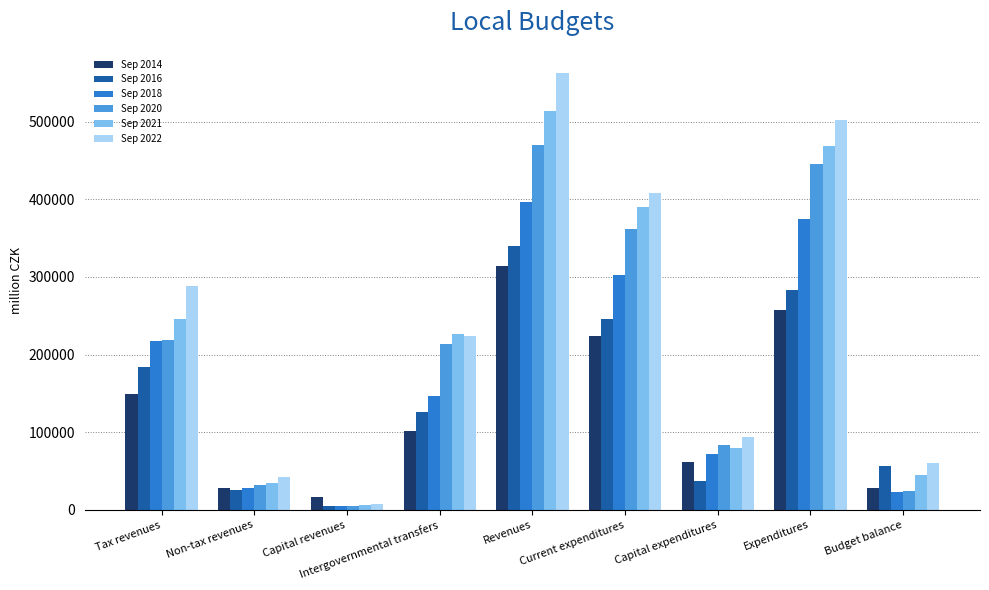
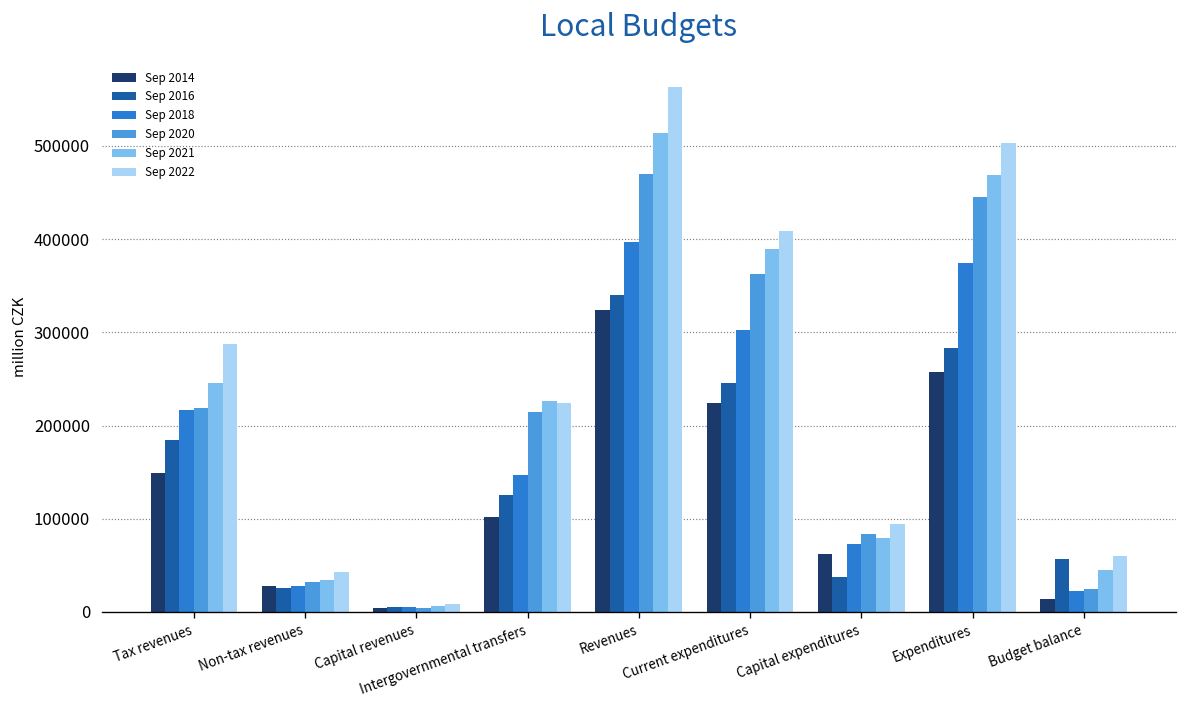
  {
    "Sep 2014": {
      "Tax revenues": 150000,
      "Non-tax revenues": 30000,
-     "Capital revenues": 20000,
+     "Capital revenues": 0,
      "Intergovernmental transfers": 100000,
-     "Revenues": 310000,
+     "Revenues": 320000,
      "Current expenditures": 220000,
      "Capital expenditures": 60000,
      "Expenditures": 260000,
-     "Budget balance": 30000
+     "Budget balance": 10000
    }
  }
